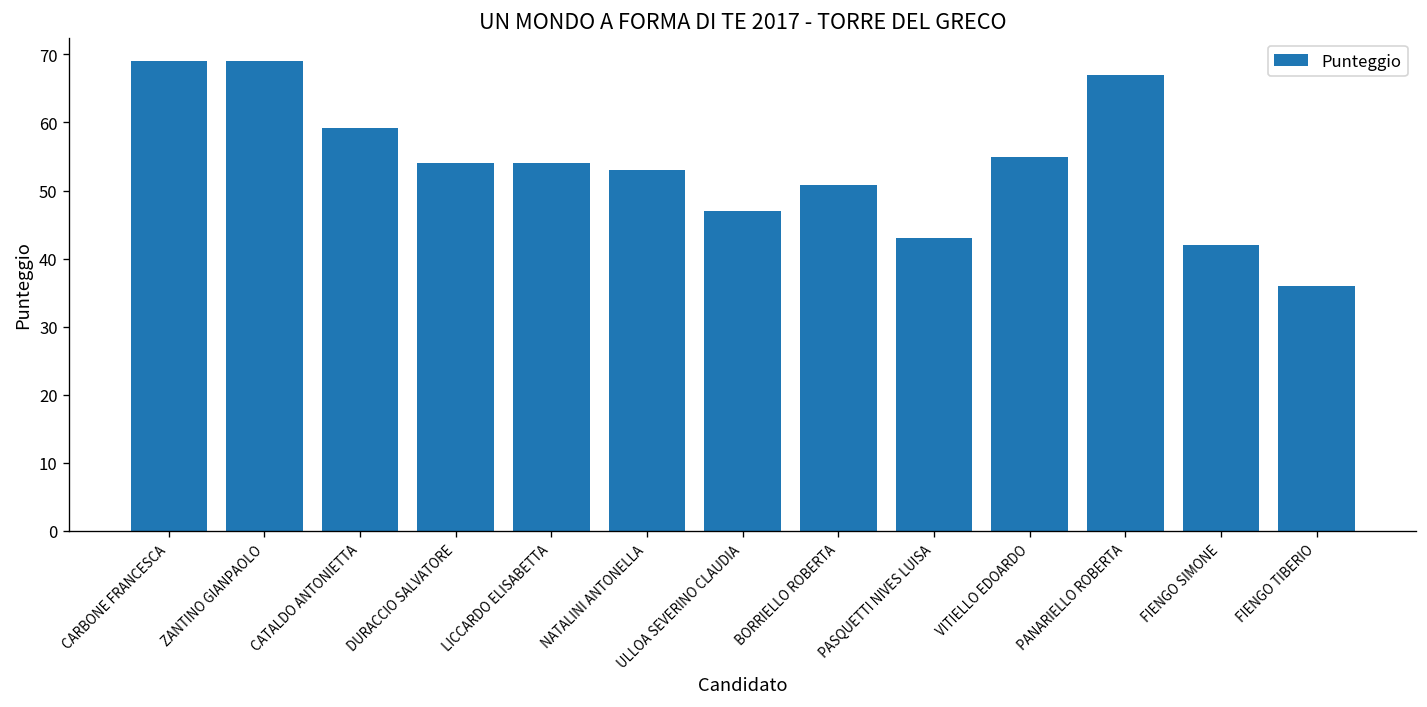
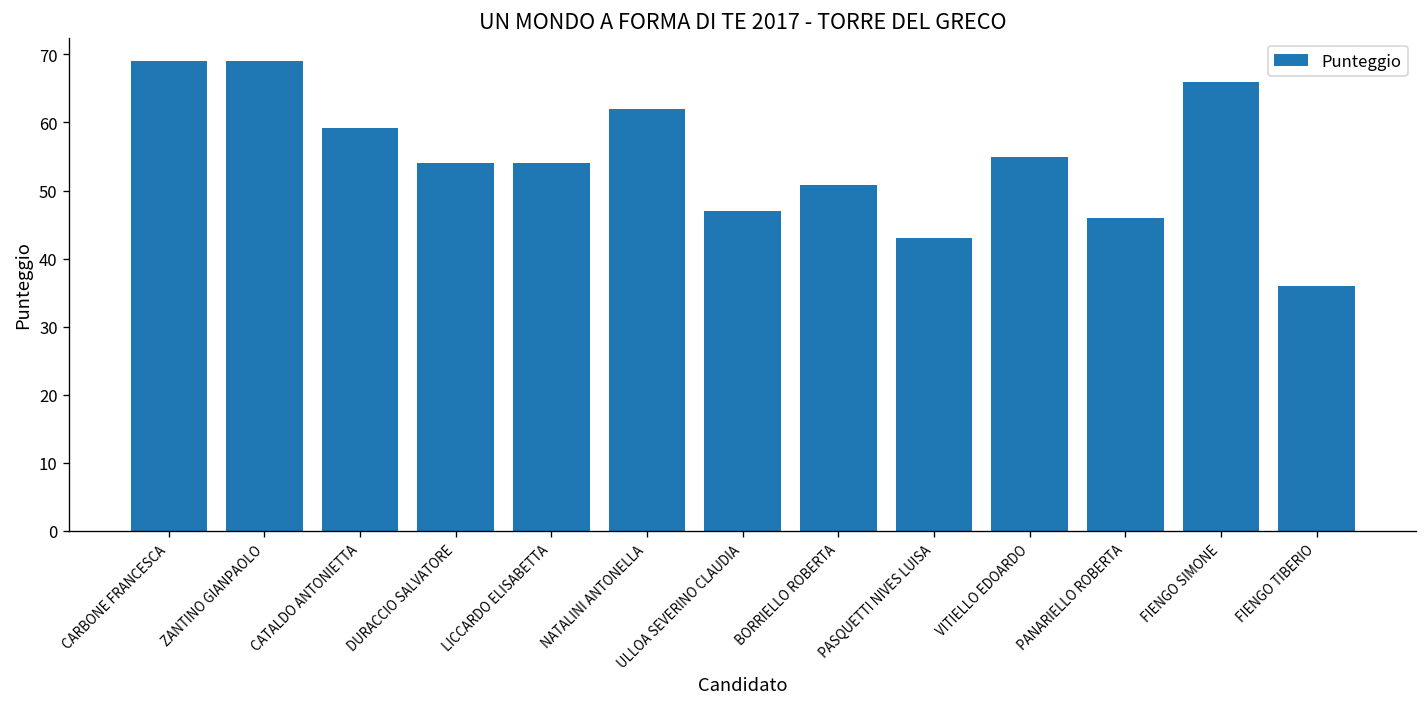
  {
    "CARBONE FRANCESCA": 69,
    "ZANTINO GIANPAOLO": 69,
    "CATALDO ANTONIETTA": 59,
    "DURACCIO SALVATORE": 54,
    "LICCARDO ELISABETTA": 54,
-   "NATALINI ANTONELLA": 53,
+   "NATALINI ANTONELLA": 62,
    "ULLOA SEVERINO CLAUDIA": 47,
    "BORRIELLO ROBERTA": 51,
    "PASQUETTI NIVES LUISA": 43,
    "VITIELLO EDOARDO": 55,
-   "PANARIELLO ROBERTA": 67,
-   "FIENGO SIMONE": 42,
+   "PANARIELLO ROBERTA": 46,
+   "FIENGO SIMONE": 66,
    "FIENGO TIBERIO": 36
  }
